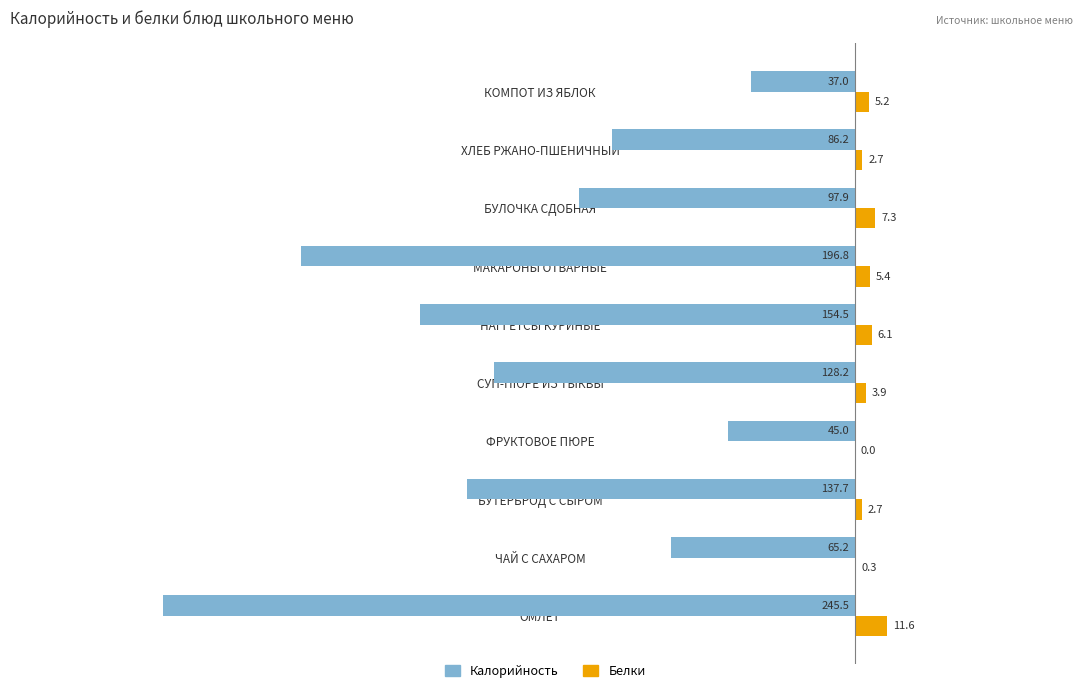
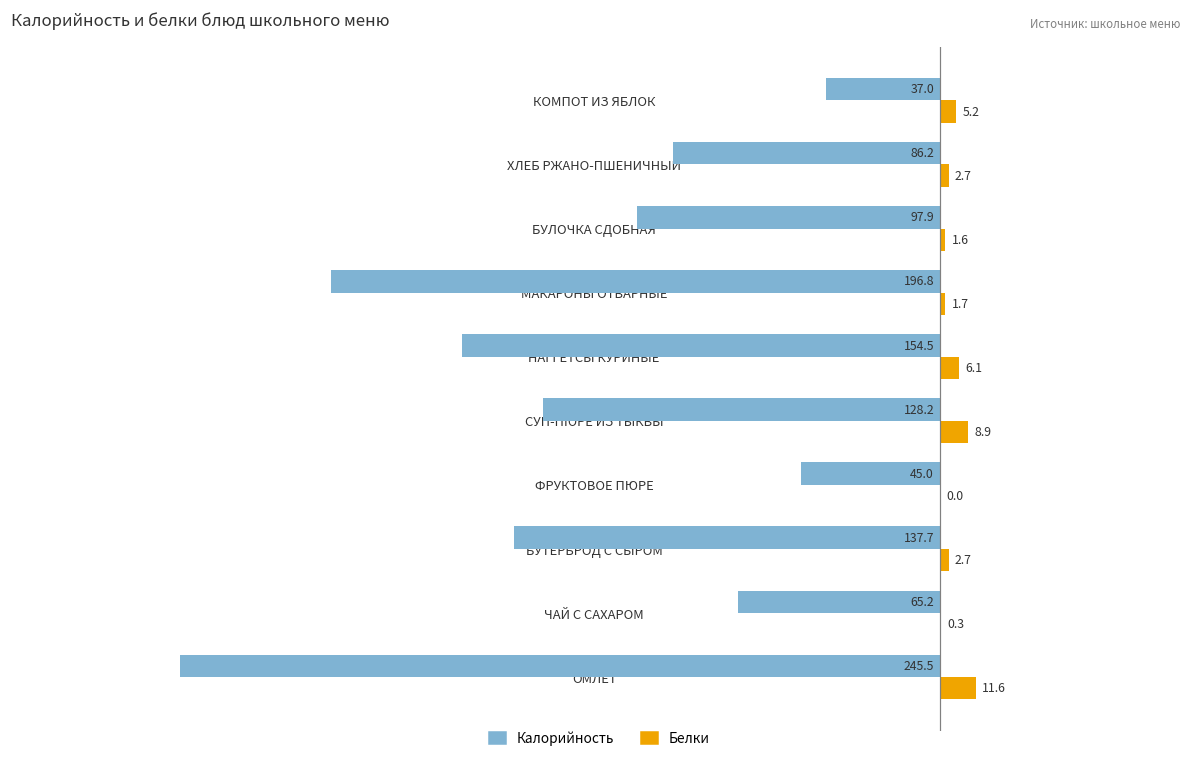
  {
    "Белки": {
      "КОМПОТ ИЗ ЯБЛОК": 5.2,
      "ХЛЕБ РЖАНО-ПШЕНИЧНЫЙ": 2.7,
-     "БУЛОЧКА СДОБНАЯ": 7.3,
-     "МАКАРОНЫ ОТВАРНЫЕ": 5.4,
+     "БУЛОЧКА СДОБНАЯ": 1.6,
+     "МАКАРОНЫ ОТВАРНЫЕ": 1.7,
      "НАГГЕТСЫ КУРИНЫЕ": 6.1,
-     "СУП-ПЮРЕ ИЗ ТЫКВЫ": 3.9,
+     "СУП-ПЮРЕ ИЗ ТЫКВЫ": 8.9,
      "ФРУКТОВОЕ ПЮРЕ": 0.0,
      "БУТЕРБРОД С СЫРОМ": 2.7,
      "ЧАЙ С САХАРОМ": 0.3,
      "ОМЛЕТ": 11.6
    }
  }
